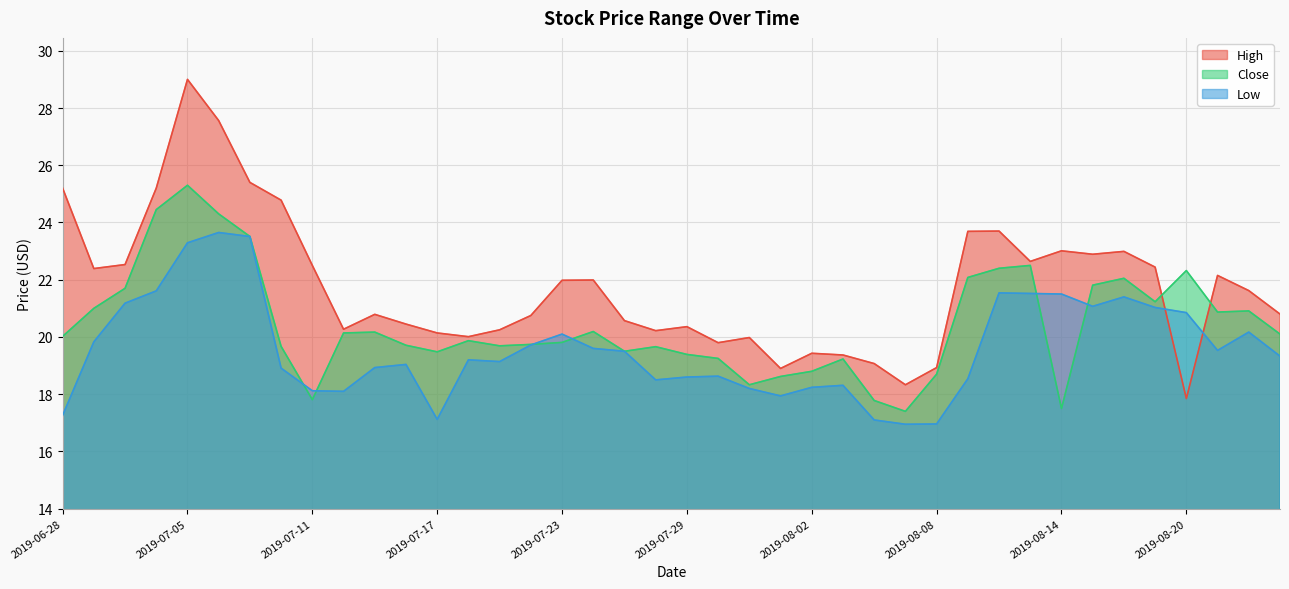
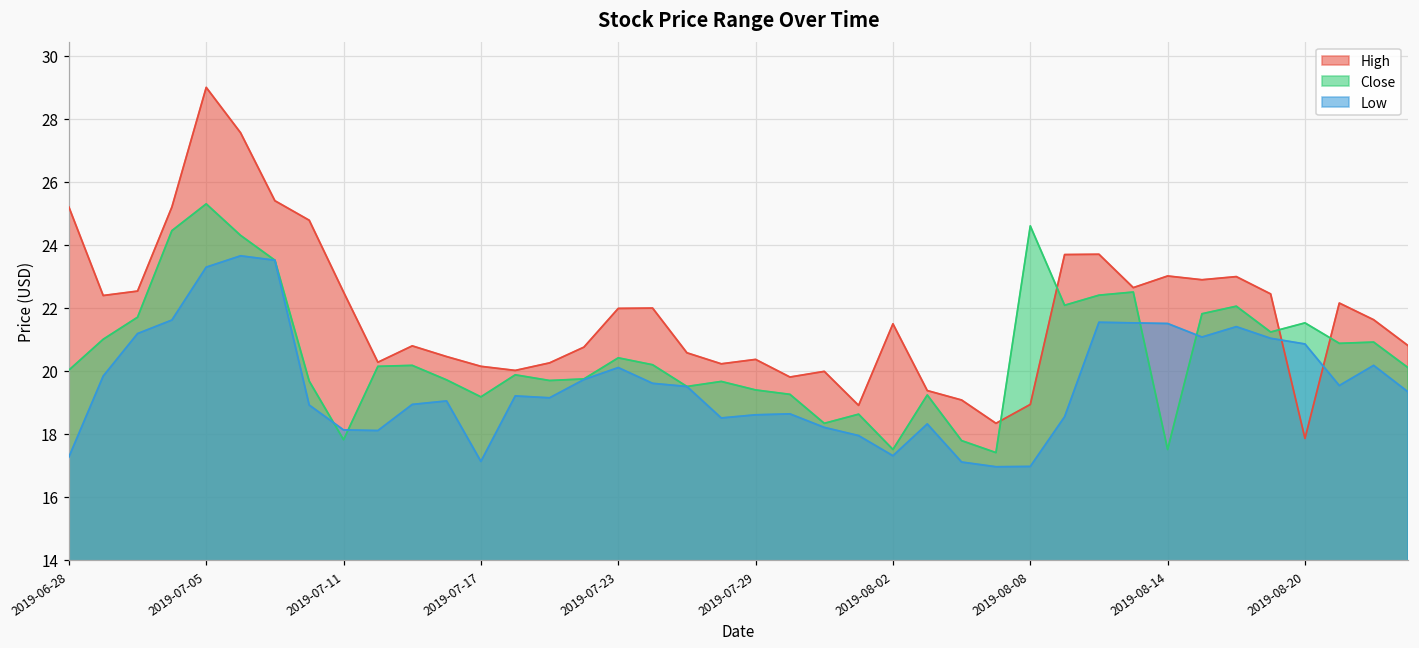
  {
    "High": {
      "2019-06-28": 25.2,
      "2019-07-05": 29.0,
      "2019-07-11": 22.5,
      "2019-07-17": 20.1,
      "2019-07-23": 22.0,
      "2019-07-29": 20.4,
-     "2019-08-02": 19.4,
+     "2019-08-02": 21.5,
      "2019-08-08": 18.9,
      "2019-08-14": 23.0,
      "2019-08-20": 17.9
    },
    "Close": {
      "2019-06-28": 20.0,
      "2019-07-05": 25.3,
      "2019-07-11": 17.8,
-     "2019-07-17": 19.5,
-     "2019-07-23": 19.8,
+     "2019-07-17": 19.2,
+     "2019-07-23": 20.4,
      "2019-07-29": 19.4,
-     "2019-08-02": 18.8,
-     "2019-08-08": 18.7,
+     "2019-08-02": 17.5,
+     "2019-08-08": 24.6,
      "2019-08-14": 17.5,
-     "2019-08-20": 22.3
+     "2019-08-20": 21.5
    },
    "Low": {
      "2019-06-28": 17.3,
      "2019-07-05": 23.3,
      "2019-07-11": 18.1,
      "2019-07-17": 17.1,
      "2019-07-23": 20.1,
      "2019-07-29": 18.6,
-     "2019-08-02": 18.2,
+     "2019-08-02": 17.3,
      "2019-08-08": 17.0,
      "2019-08-14": 21.5,
      "2019-08-20": 20.9
    }
  }
